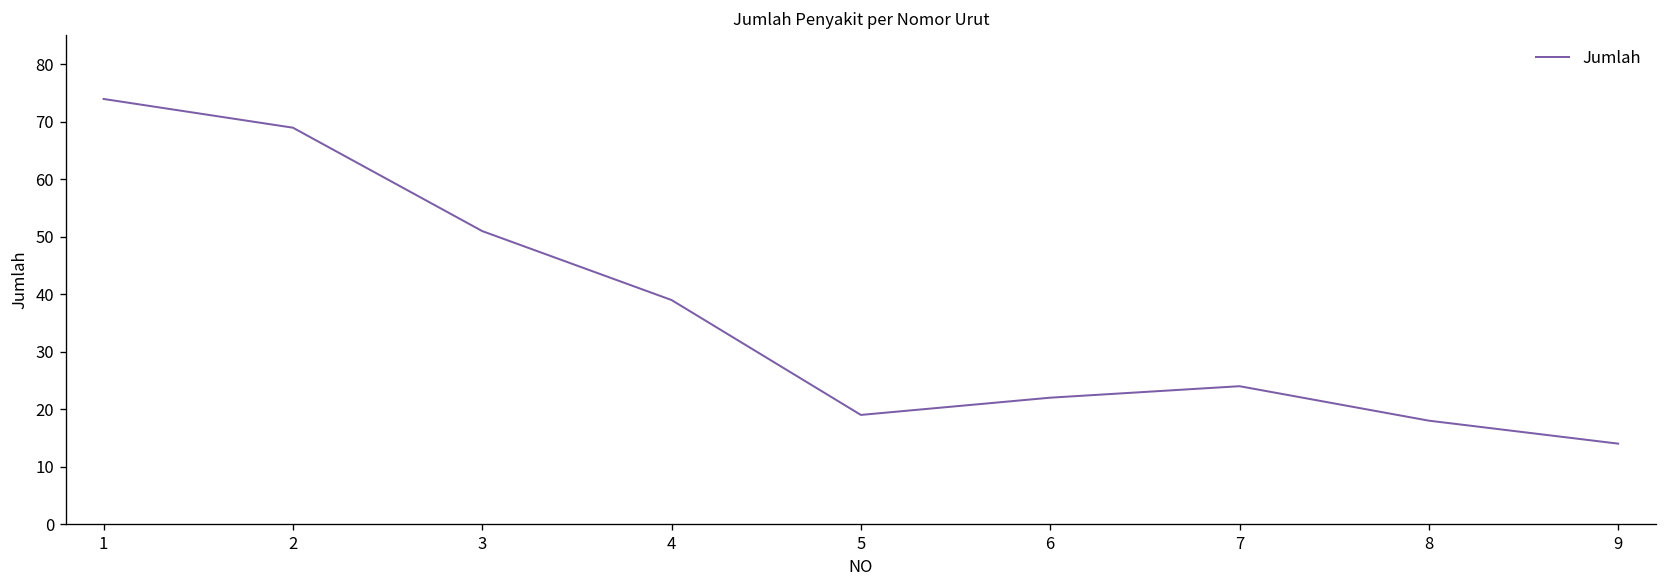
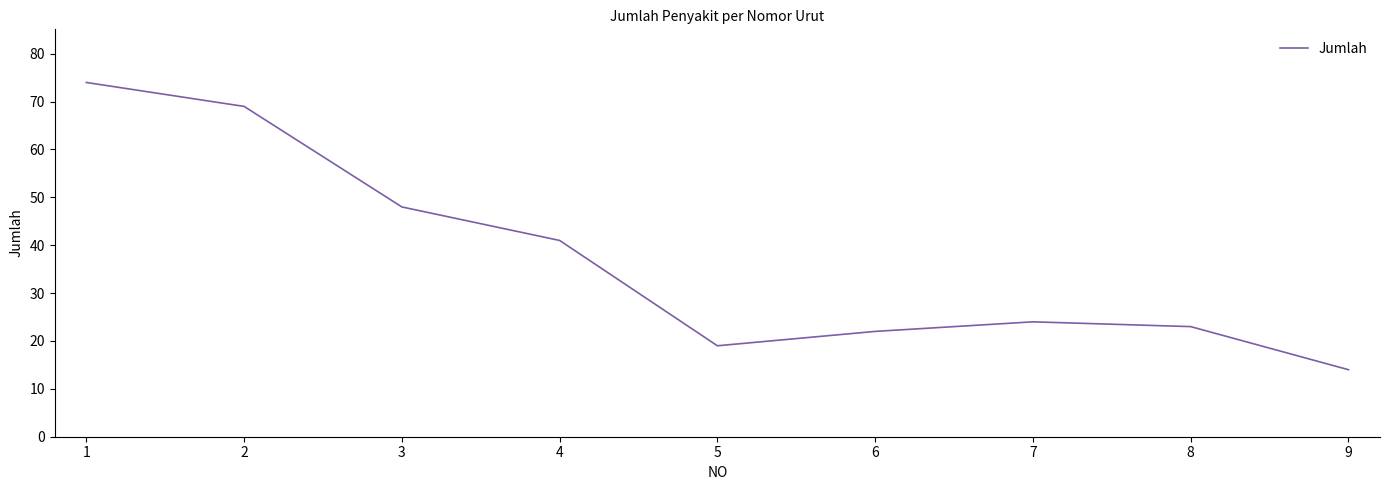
  {
    "1": 74,
    "2": 69,
-   "3": 51,
-   "4": 39,
+   "3": 48,
+   "4": 41,
    "5": 19,
    "6": 22,
    "7": 24,
-   "8": 18,
+   "8": 23,
    "9": 14
  }
